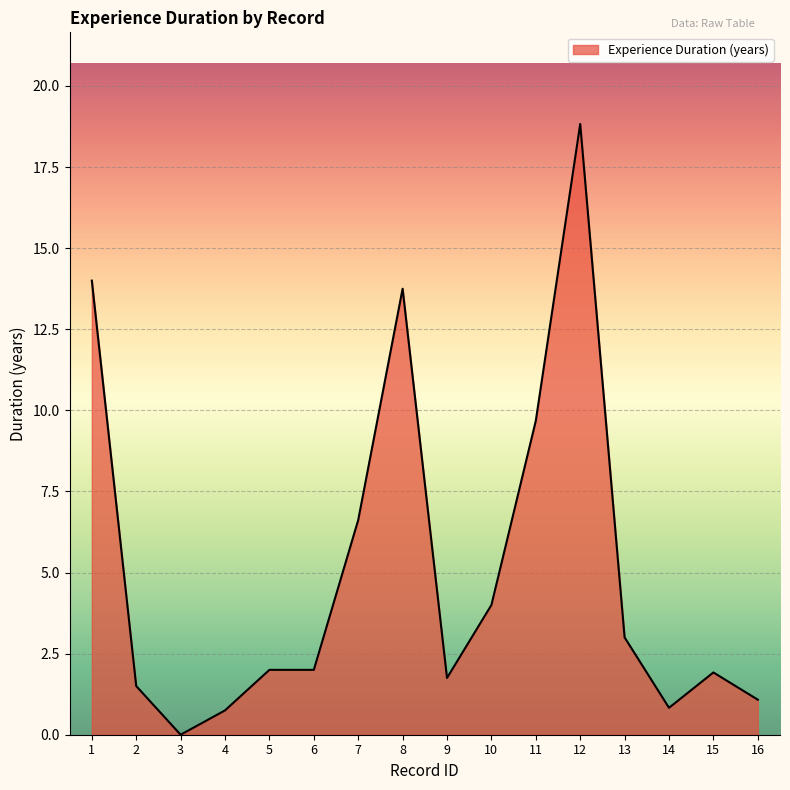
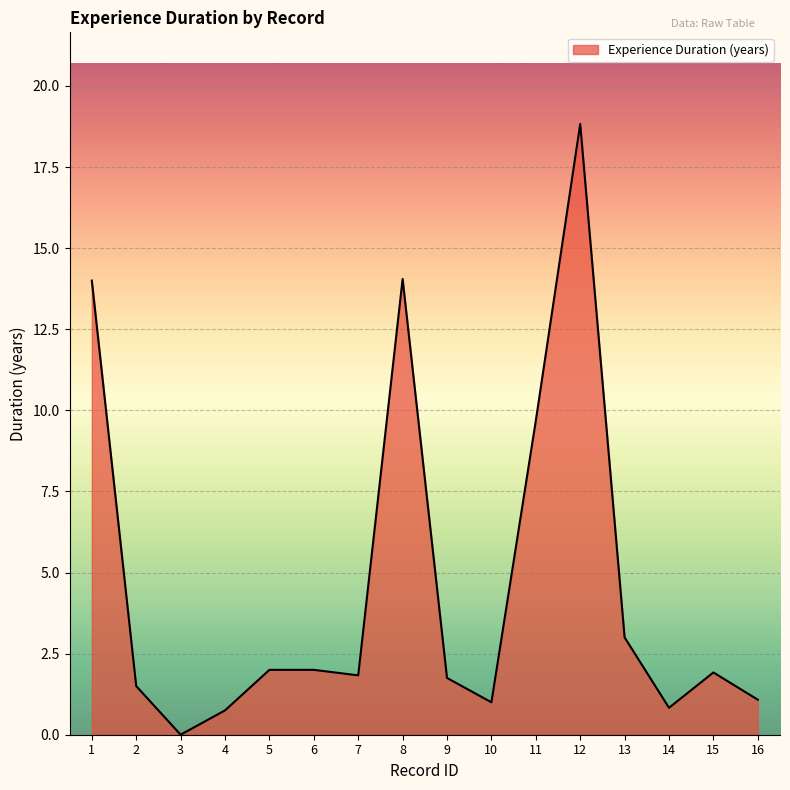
  {
    "1": 14.0,
    "2": 1.5,
    "3": 0.0,
    "4": 0.8,
    "5": 2.0,
    "6": 2.0,
-   "7": 6.6,
-   "8": 13.8,
+   "7": 1.8,
+   "8": 14.1,
    "9": 1.8,
-   "10": 4,
+   "10": 1,
    "11": 9.7,
    "12": 18.8,
    "13": 3.0,
    "14": 0.8,
    "15": 1.9,
    "16": 1.1
  }
